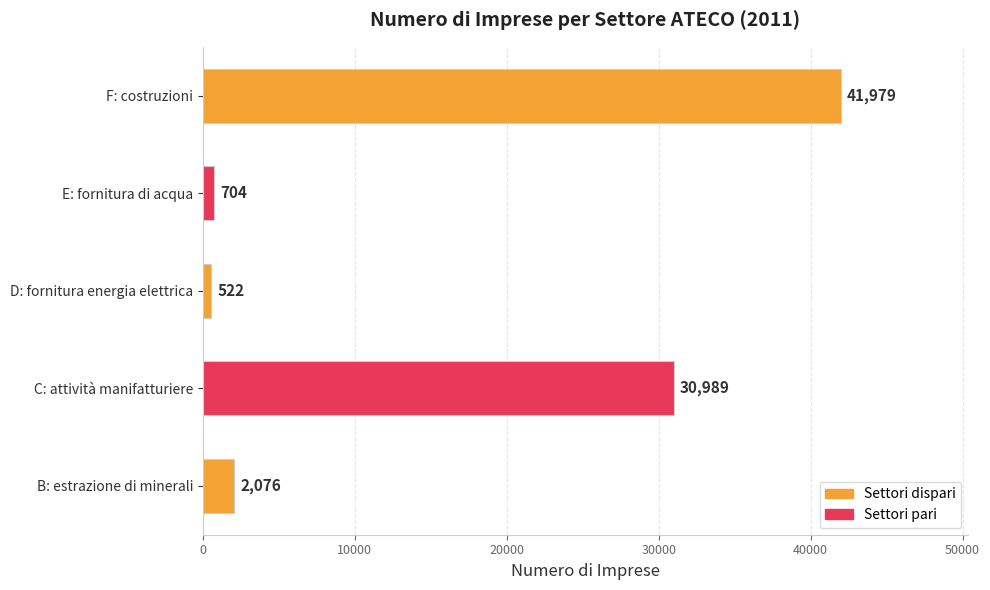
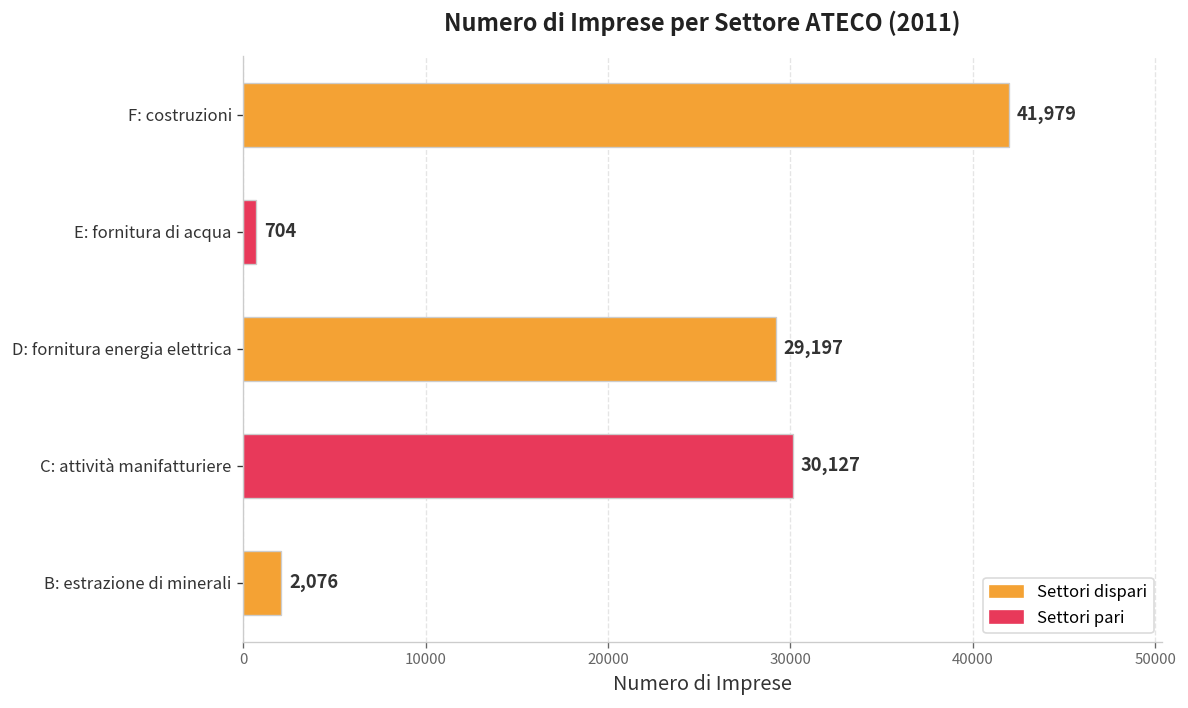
  {
    "F: costruzioni": "41,979",
    "E: fornitura di acqua": "704",
-   "D: fornitura energia elettrica": "522",
-   "C: attività manifatturiere": "30,989",
+   "D: fornitura energia elettrica": "29,197",
+   "C: attività manifatturiere": "30,127",
    "B: estrazione di minerali": "2,076"
  }
